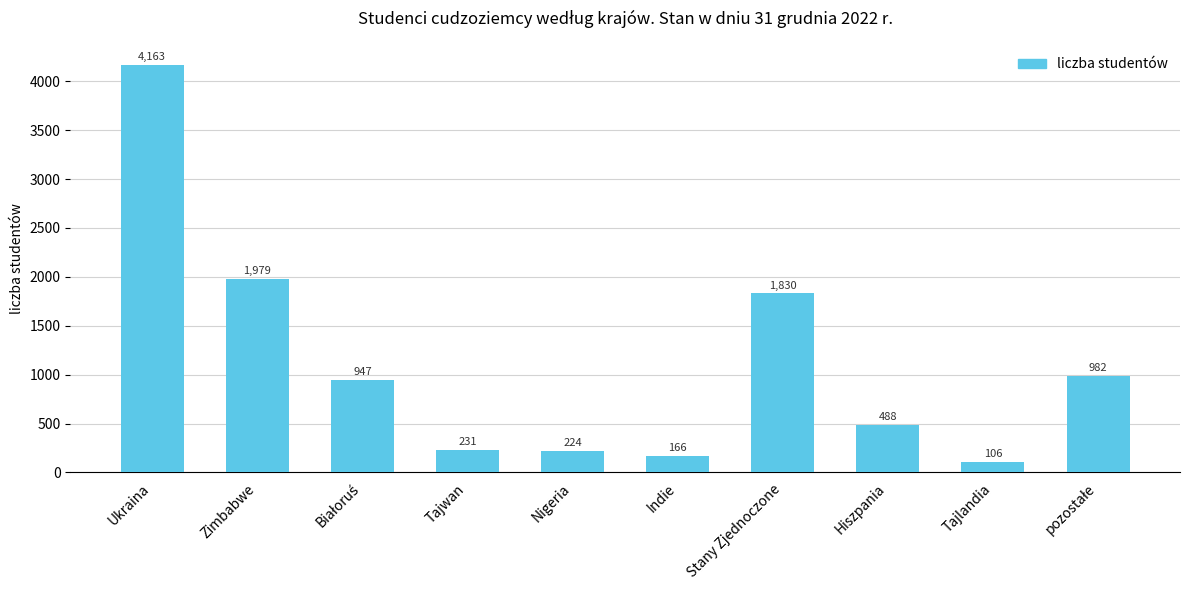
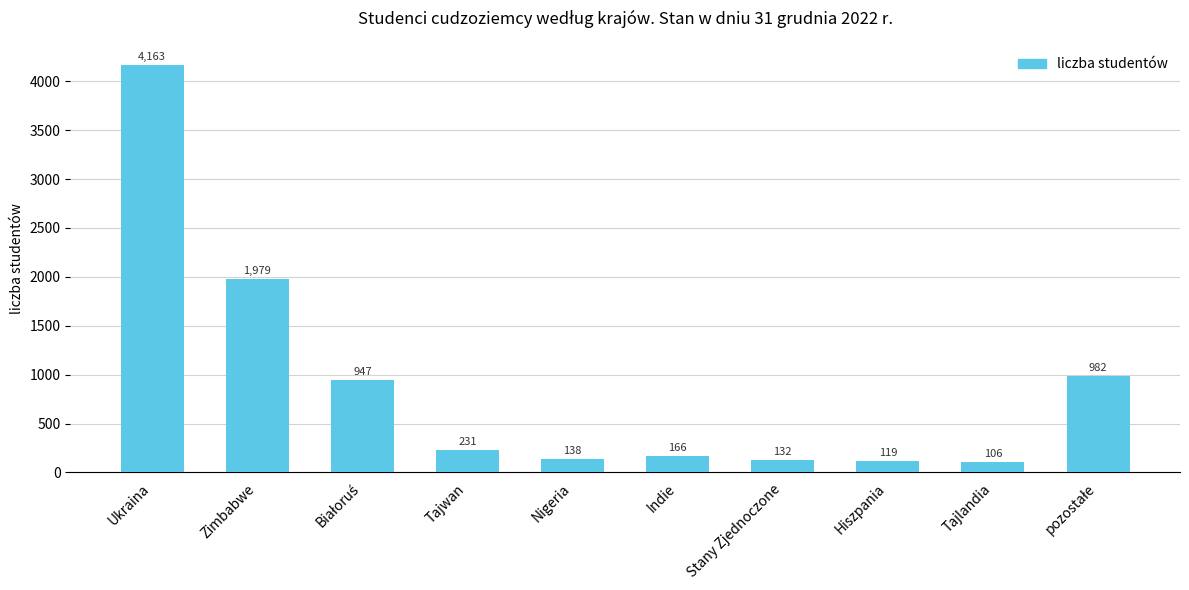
  {
    "Ukraina": "4,163",
    "Zimbabwe": "1,979",
    "Białoruś": "947",
    "Tajwan": "231",
-   "Nigeria": "224",
+   "Nigeria": "138",
    "Indie": "166",
-   "Stany Zjednoczone": "1,830",
-   "Hiszpania": "488",
+   "Stany Zjednoczone": "132",
+   "Hiszpania": "119",
    "Tajlandia": "106",
    "pozostałe": "982"
  }
